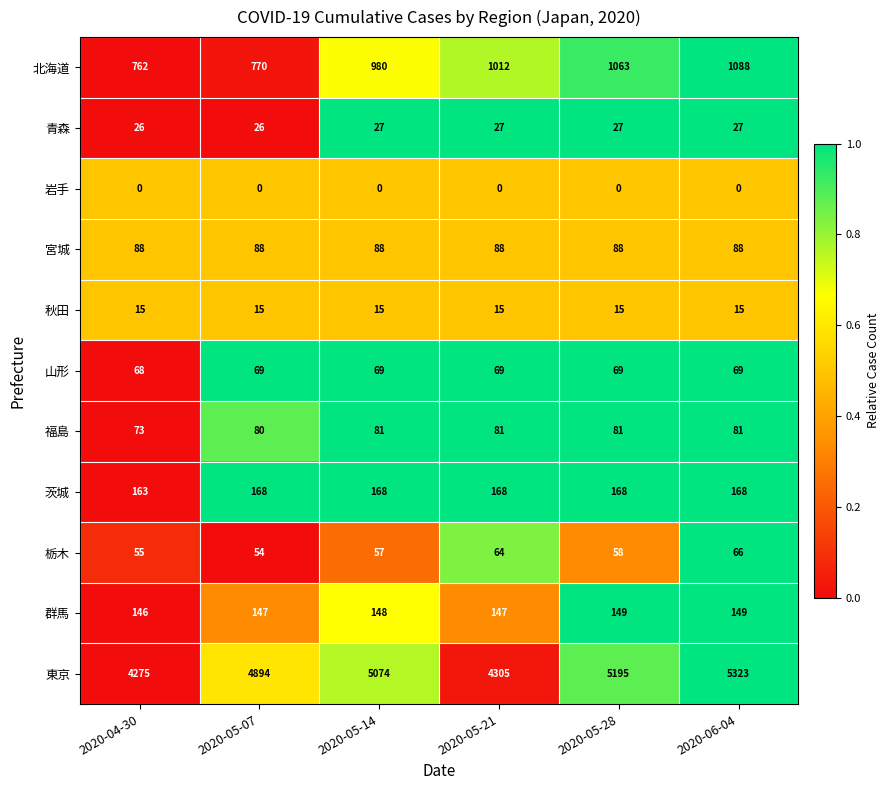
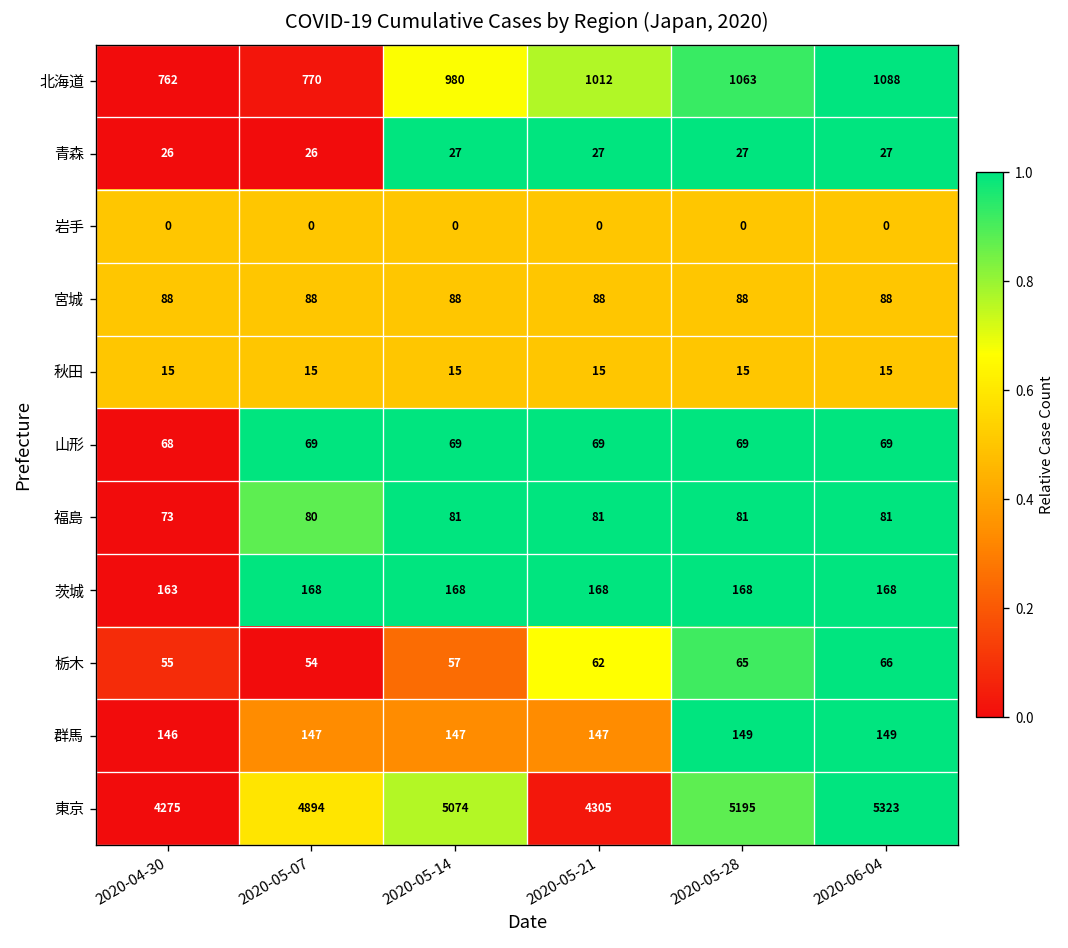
  {
    "北海道": {
      "2020-04-30": 762,
      "2020-05-07": 770,
      "2020-05-14": 980,
      "2020-05-21": 1012,
      "2020-05-28": 1063,
      "2020-06-04": 1088
    },
    "青森": {
      "2020-04-30": 26,
      "2020-05-07": 26,
      "2020-05-14": 27,
      "2020-05-21": 27,
      "2020-05-28": 27,
      "2020-06-04": 27
    },
    "岩手": {
      "2020-04-30": 0,
      "2020-05-07": 0,
      "2020-05-14": 0,
      "2020-05-21": 0,
      "2020-05-28": 0,
      "2020-06-04": 0
    },
    "宮城": {
      "2020-04-30": 88,
      "2020-05-07": 88,
      "2020-05-14": 88,
      "2020-05-21": 88,
      "2020-05-28": 88,
      "2020-06-04": 88
    },
    "秋田": {
      "2020-04-30": 15,
      "2020-05-07": 15,
      "2020-05-14": 15,
      "2020-05-21": 15,
      "2020-05-28": 15,
      "2020-06-04": 15
    },
    "山形": {
      "2020-04-30": 68,
      "2020-05-07": 69,
      "2020-05-14": 69,
      "2020-05-21": 69,
      "2020-05-28": 69,
      "2020-06-04": 69
    },
    "福島": {
      "2020-04-30": 73,
      "2020-05-07": 80,
      "2020-05-14": 81,
      "2020-05-21": 81,
      "2020-05-28": 81,
      "2020-06-04": 81
    },
    "茨城": {
      "2020-04-30": 163,
      "2020-05-07": 168,
      "2020-05-14": 168,
      "2020-05-21": 168,
      "2020-05-28": 168,
      "2020-06-04": 168
    },
    "栃木": {
      "2020-04-30": 55,
      "2020-05-07": 54,
      "2020-05-14": 57,
-     "2020-05-21": 64,
-     "2020-05-28": 58,
+     "2020-05-21": 62,
+     "2020-05-28": 65,
      "2020-06-04": 66
    },
    "群馬": {
      "2020-04-30": 146,
      "2020-05-07": 147,
-     "2020-05-14": 148,
+     "2020-05-14": 147,
      "2020-05-21": 147,
      "2020-05-28": 149,
      "2020-06-04": 149
    },
    "東京": {
      "2020-04-30": 4275,
      "2020-05-07": 4894,
      "2020-05-14": 5074,
      "2020-05-21": 4305,
      "2020-05-28": 5195,
      "2020-06-04": 5323
    }
  }
